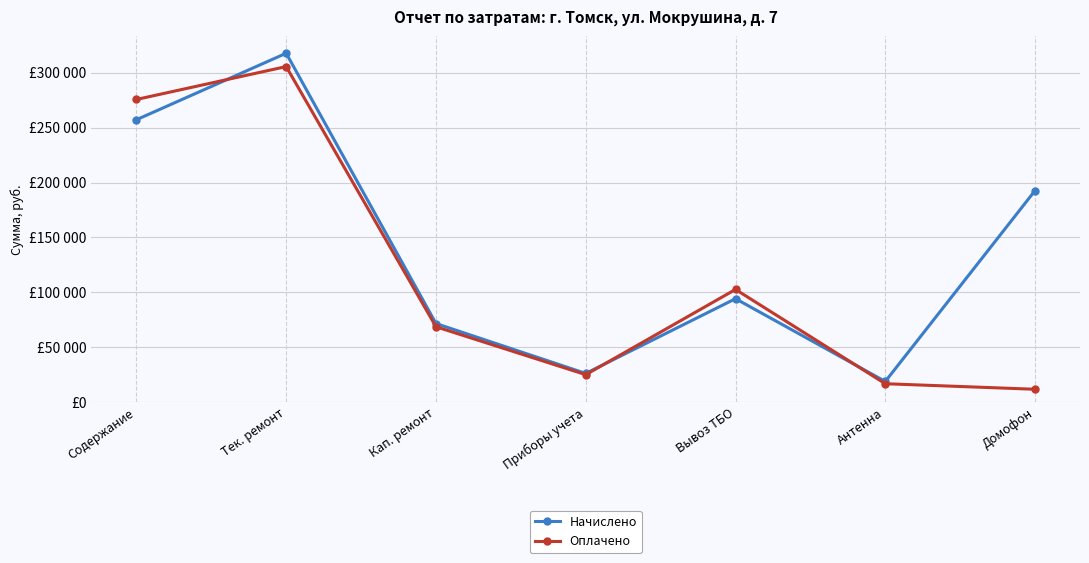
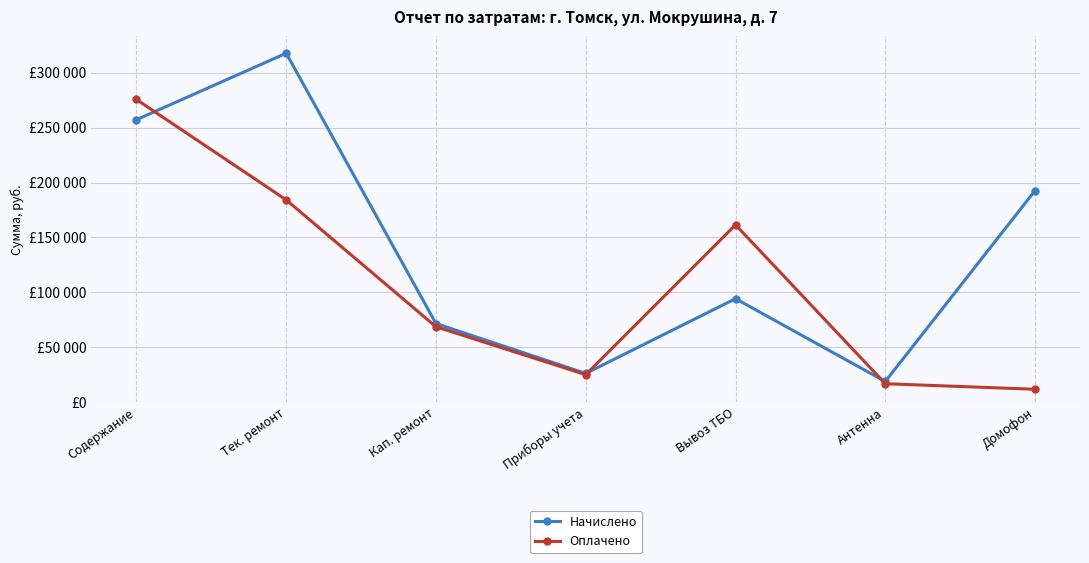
  {
    "Начислено": {
      "Содержание": "£257000",
      "Тек. ремонт": "£318000",
      "Кап. ремонт": "£72000",
      "Вывоз ТБО": "£94000",
      "Домофон": "£193000"
    },
    "Оплачено": {
      "Содержание": "£276000",
-     "Тек. ремонт": "£306000",
+     "Тек. ремонт": "£184000",
      "Кап. ремонт": "£69000",
-     "Вывоз ТБО": "£103000",
+     "Вывоз ТБО": "£162000",
      "Домофон": "£12000"
    }
  }
